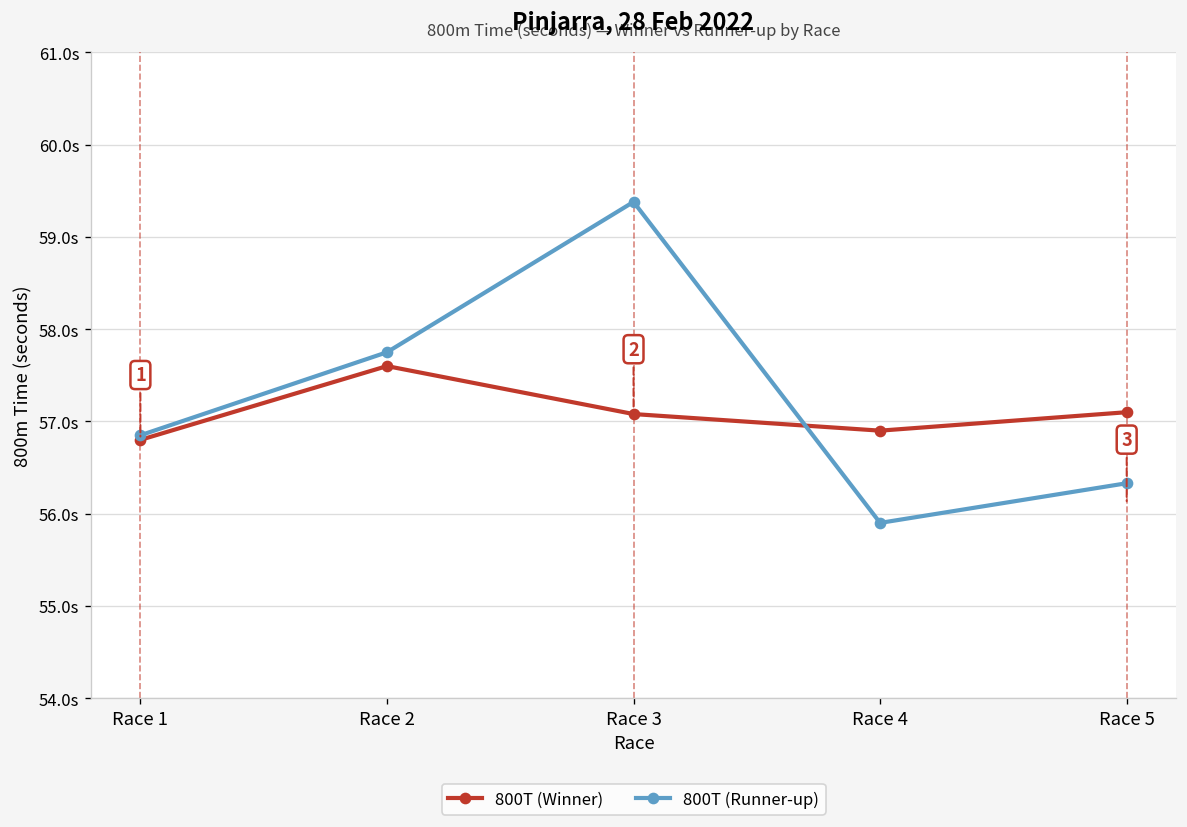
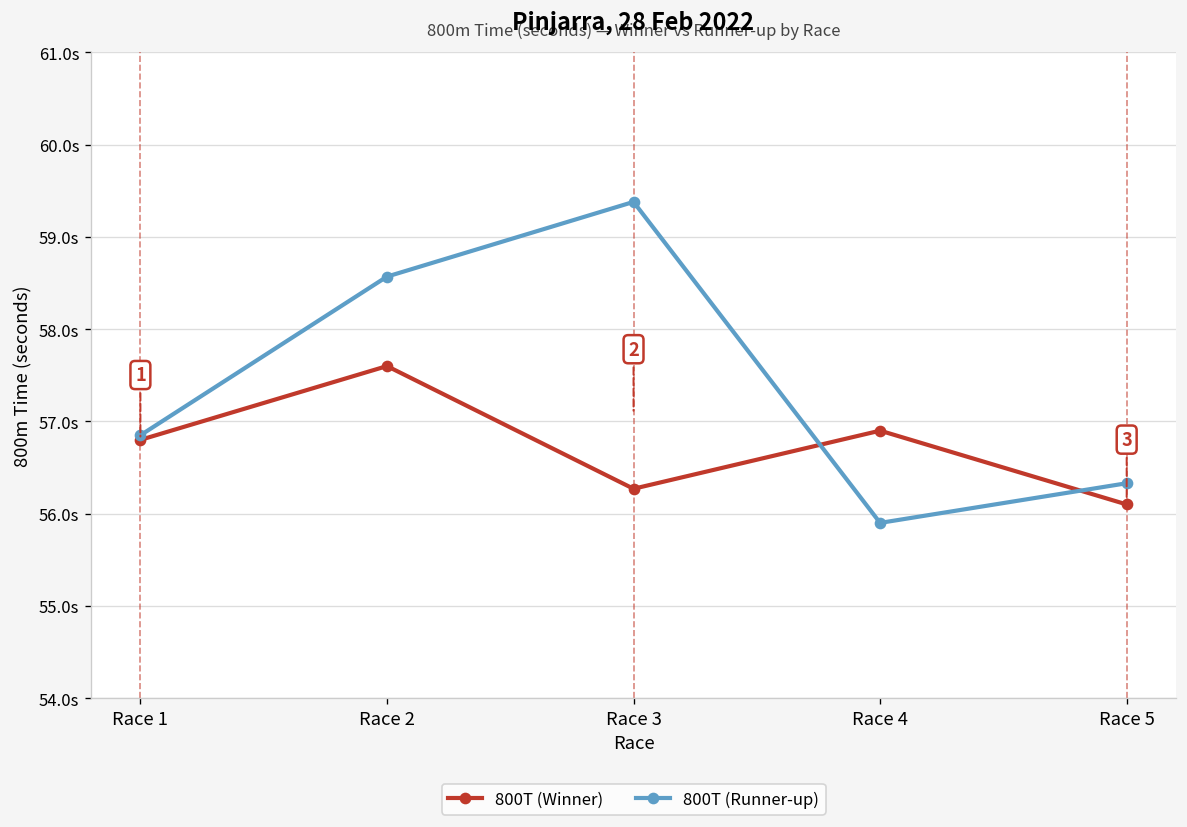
  {
    "800T (Winner)": {
      "Race 1": "56.8s",
      "Race 2": "57.6s",
-     "Race 3": "57.1s",
+     "Race 3": "56.3s",
      "Race 4": "56.9s",
-     "Race 5": "57.1s"
+     "Race 5": "56.1s"
    },
    "800T (Runner-up)": {
-     "Race 2": "57.8s",
+     "Race 2": "58.6s",
      "Race 3": "59.4s",
      "Race 4": "55.9s"
    }
  }
